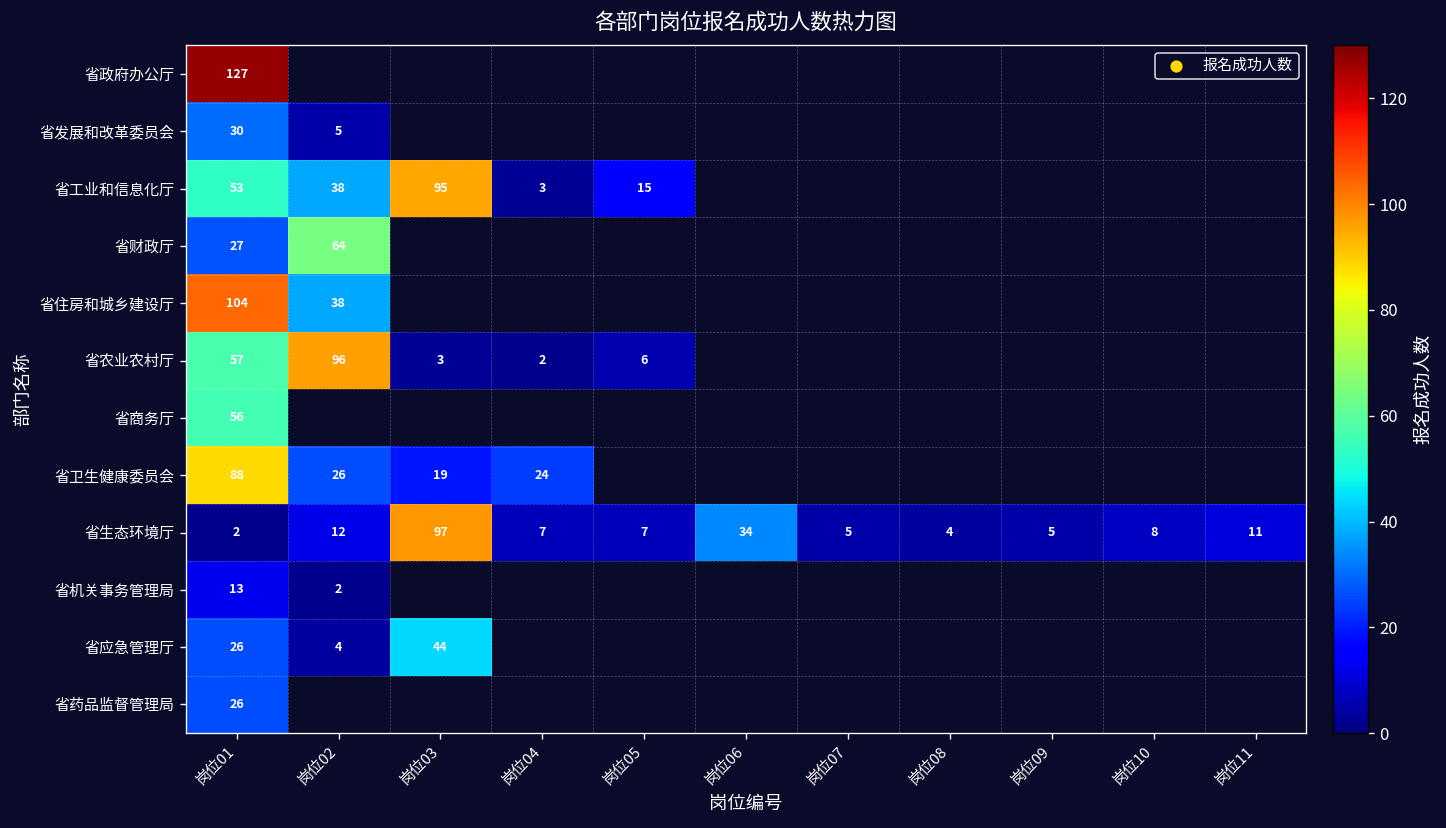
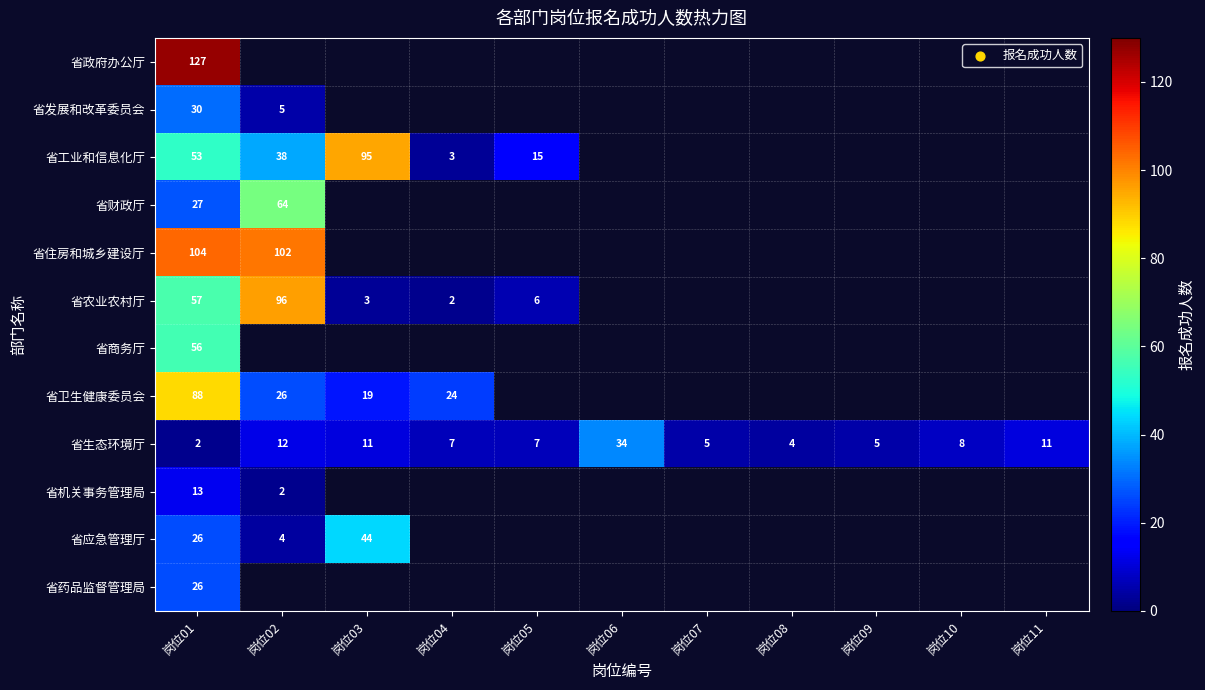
  {
    "省政府办公厅": {
      "岗位01": 127
    },
    "省发展和改革委员会": {
      "岗位01": 30,
      "岗位02": 5
    },
    "省工业和信息化厅": {
      "岗位01": 53,
      "岗位02": 38,
      "岗位03": 95,
      "岗位04": 3,
      "岗位05": 15
    },
    "省财政厅": {
      "岗位01": 27,
      "岗位02": 64
    },
    "省住房和城乡建设厅": {
      "岗位01": 104,
-     "岗位02": 38
+     "岗位02": 102
    },
    "省农业农村厅": {
      "岗位01": 57,
      "岗位02": 96,
      "岗位03": 3,
      "岗位04": 2,
      "岗位05": 6
    },
    "省商务厅": {
      "岗位01": 56
    },
    "省卫生健康委员会": {
      "岗位01": 88,
      "岗位02": 26,
      "岗位03": 19,
      "岗位04": 24
    },
    "省生态环境厅": {
      "岗位01": 2,
      "岗位02": 12,
-     "岗位03": 97,
+     "岗位03": 11,
      "岗位04": 7,
      "岗位05": 7,
      "岗位06": 34,
      "岗位07": 5,
      "岗位08": 4,
      "岗位09": 5,
      "岗位10": 8,
      "岗位11": 11
    },
    "省机关事务管理局": {
      "岗位01": 13,
      "岗位02": 2
    },
    "省应急管理厅": {
      "岗位01": 26,
      "岗位02": 4,
      "岗位03": 44
    },
    "省药品监督管理局": {
      "岗位01": 26
    }
  }
